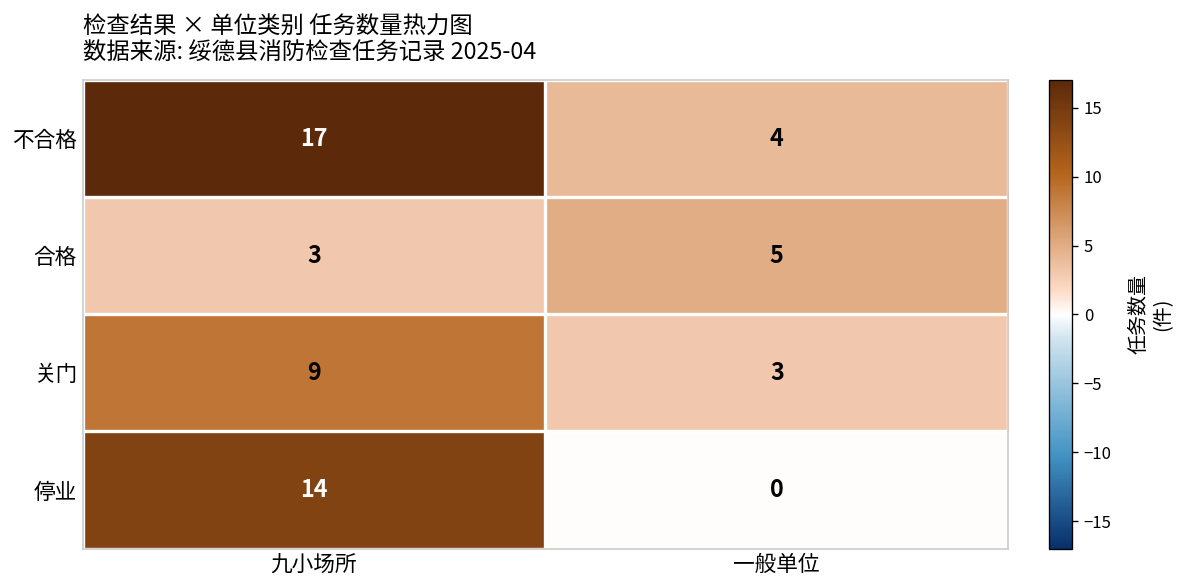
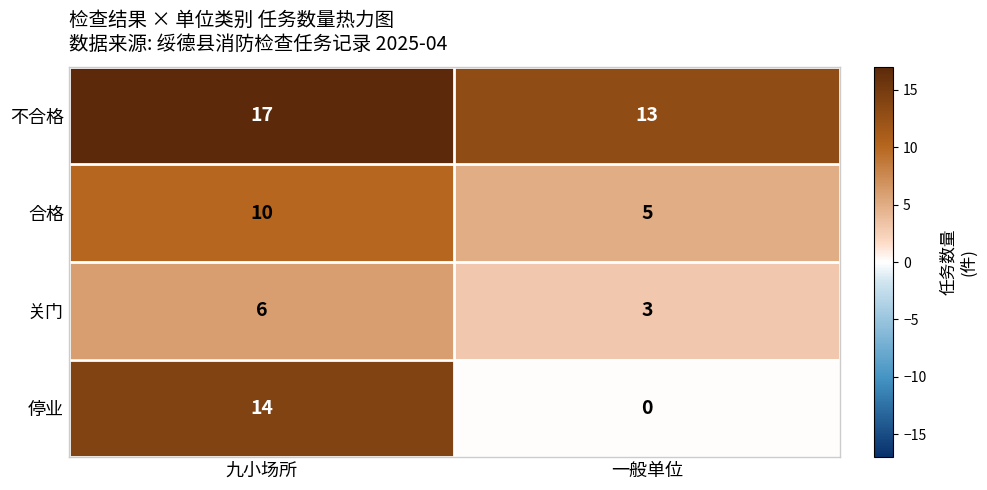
  {
    "不合格": {
      "九小场所": 17,
-     "一般单位": 4
+     "一般单位": 13
    },
    "合格": {
-     "九小场所": 3,
+     "九小场所": 10,
      "一般单位": 5
    },
    "关门": {
-     "九小场所": 9,
+     "九小场所": 6,
      "一般单位": 3
    },
    "停业": {
      "九小场所": 14,
      "一般单位": 0
    }
  }
